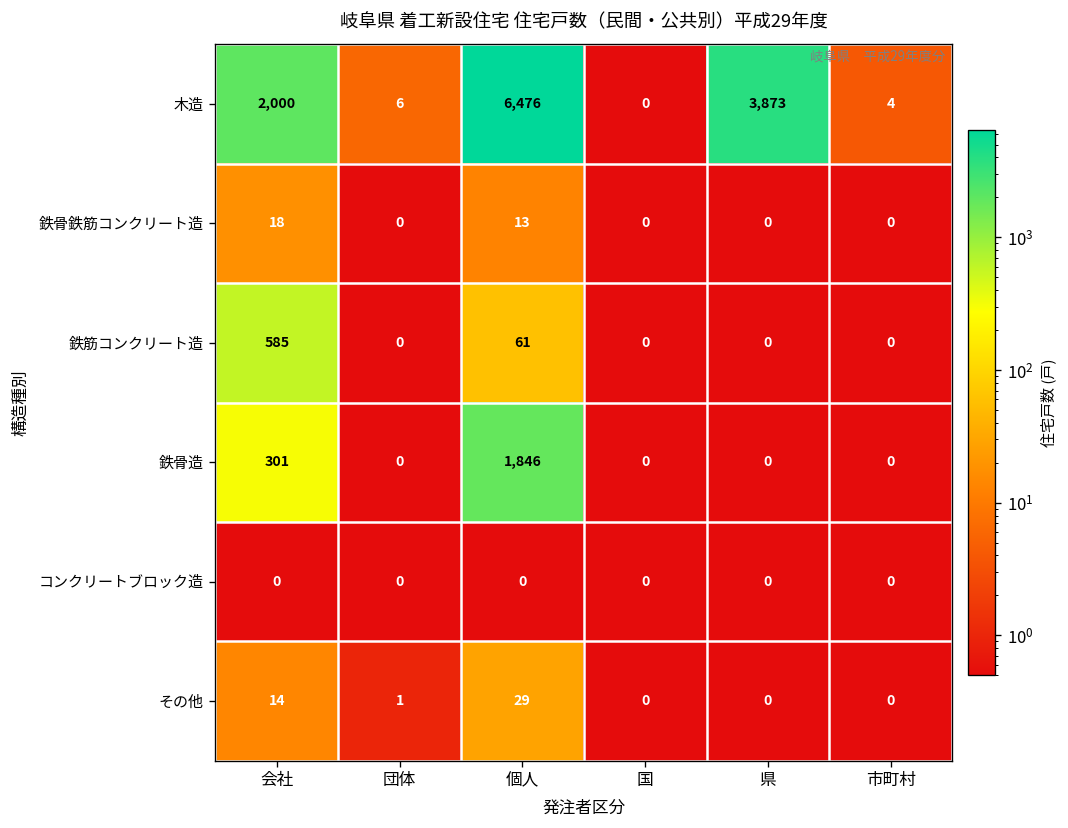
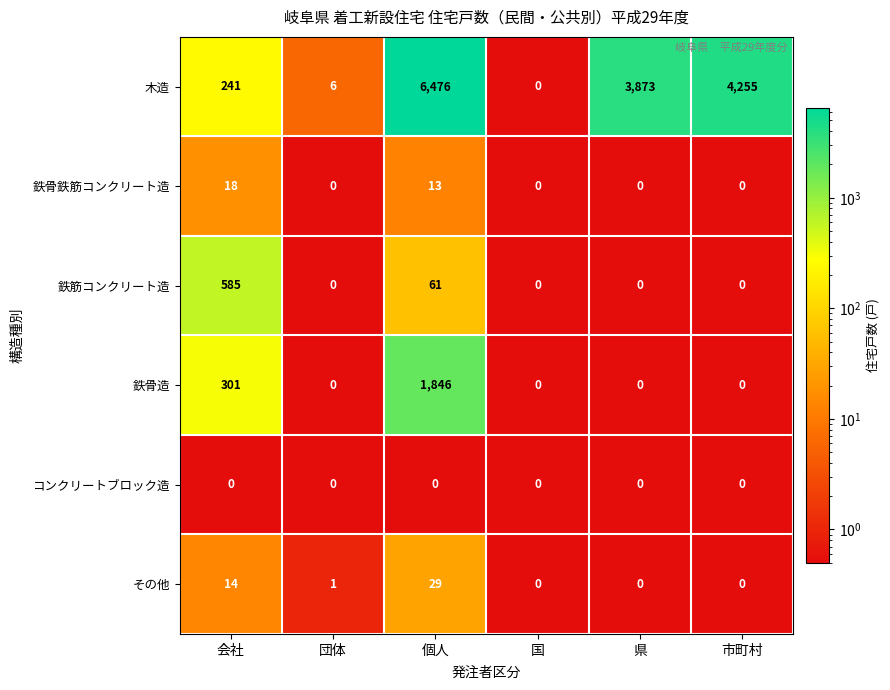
  {
    "木造": {
-     "会社": "2,000",
+     "会社": "241",
      "団体": "6",
      "個人": "6,476",
      "国": "0",
      "県": "3,873",
-     "市町村": "4"
+     "市町村": "4,255"
    },
    "鉄骨鉄筋コンクリート造": {
      "会社": "18",
      "団体": "0",
      "個人": "13",
      "国": "0",
      "県": "0",
      "市町村": "0"
    },
    "鉄筋コンクリート造": {
      "会社": "585",
      "団体": "0",
      "個人": "61",
      "国": "0",
      "県": "0",
      "市町村": "0"
    },
    "鉄骨造": {
      "会社": "301",
      "団体": "0",
      "個人": "1,846",
      "国": "0",
      "県": "0",
      "市町村": "0"
    },
    "コンクリートブロック造": {
      "会社": "0",
      "団体": "0",
      "個人": "0",
      "国": "0",
      "県": "0",
      "市町村": "0"
    },
    "その他": {
      "会社": "14",
      "団体": "1",
      "個人": "29",
      "国": "0",
      "県": "0",
      "市町村": "0"
    }
  }
